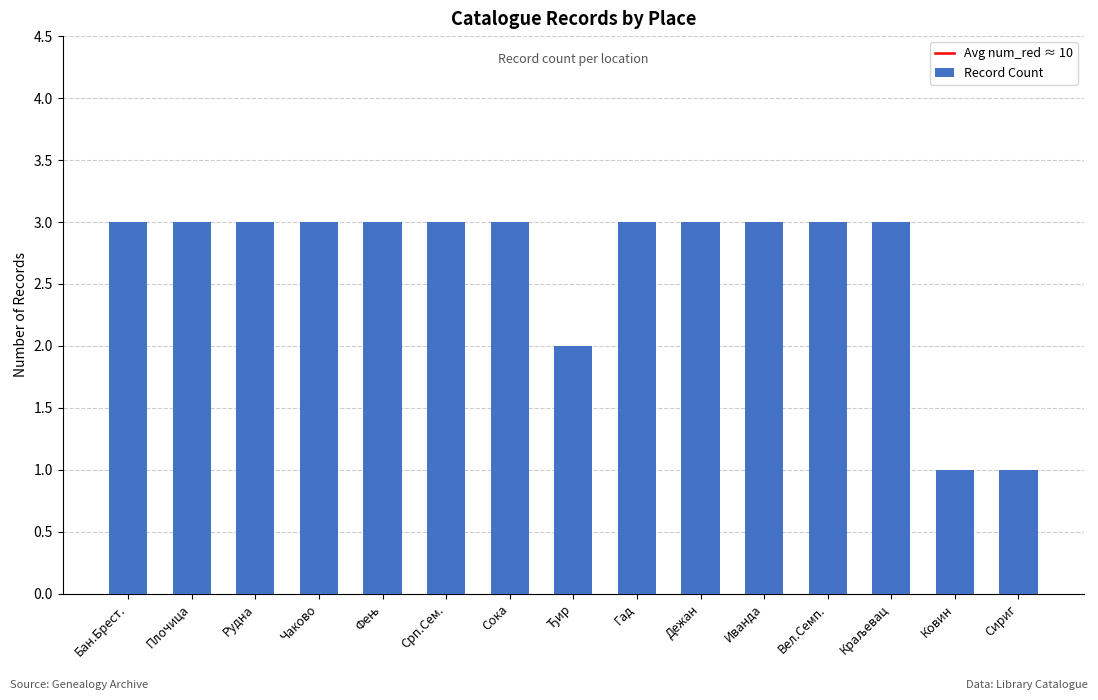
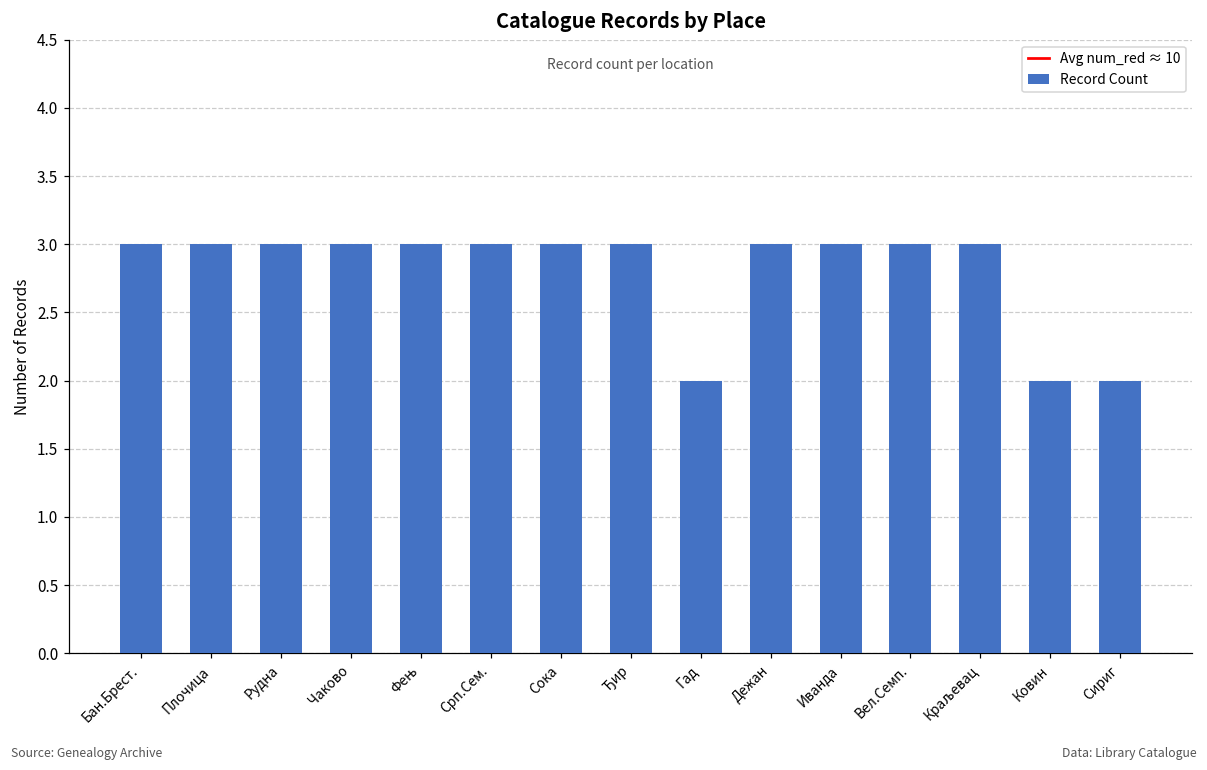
  {
    "Бан.Брест.": 3,
    "Плочица": 3,
    "Рудна": 3,
    "Чаково": 3,
    "Фењ": 3,
    "Срп.Сем.": 3,
    "Сока": 3,
-   "Ђир": 2,
-   "Гад": 3,
+   "Ђир": 3,
+   "Гад": 2,
    "Дежан": 3,
    "Иванда": 3,
    "Вел.Семп.": 3,
    "Краљевац": 3,
-   "Ковин": 1,
-   "Сириг": 1
+   "Ковин": 2,
+   "Сириг": 2
  }
